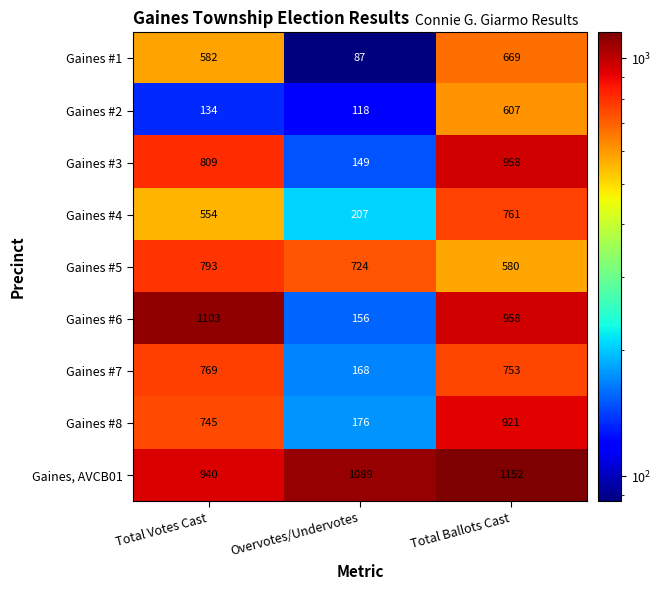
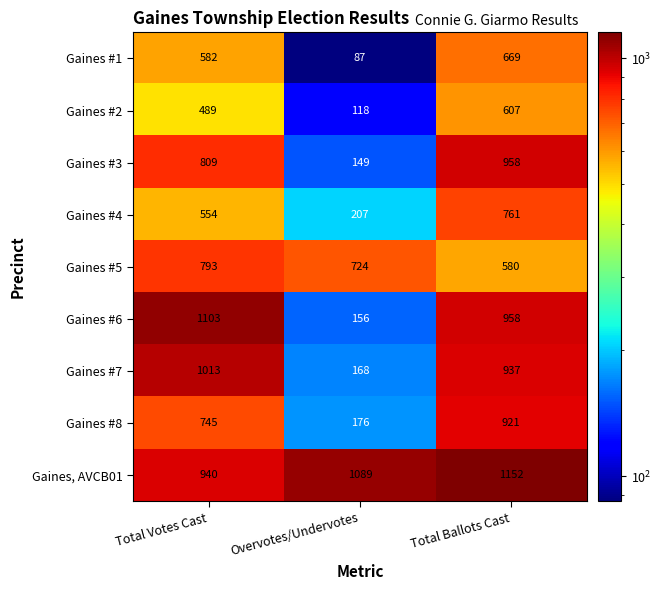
  {
    "Gaines #1": {
      "Total Votes Cast": 582,
      "Overvotes/Undervotes": 87,
      "Total Ballots Cast": 669
    },
    "Gaines #2": {
-     "Total Votes Cast": 134,
+     "Total Votes Cast": 489,
      "Overvotes/Undervotes": 118,
      "Total Ballots Cast": 607
    },
    "Gaines #3": {
      "Total Votes Cast": 809,
      "Overvotes/Undervotes": 149,
      "Total Ballots Cast": 958
    },
    "Gaines #4": {
      "Total Votes Cast": 554,
      "Overvotes/Undervotes": 207,
      "Total Ballots Cast": 761
    },
    "Gaines #5": {
      "Total Votes Cast": 793,
      "Overvotes/Undervotes": 724,
      "Total Ballots Cast": 580
    },
    "Gaines #6": {
      "Total Votes Cast": 1103,
      "Overvotes/Undervotes": 156,
      "Total Ballots Cast": 958
    },
    "Gaines #7": {
-     "Total Votes Cast": 769,
+     "Total Votes Cast": 1013,
      "Overvotes/Undervotes": 168,
-     "Total Ballots Cast": 753
+     "Total Ballots Cast": 937
    },
    "Gaines #8": {
      "Total Votes Cast": 745,
      "Overvotes/Undervotes": 176,
      "Total Ballots Cast": 921
    },
    "Gaines, AVCB01": {
      "Total Votes Cast": 940,
      "Overvotes/Undervotes": 1089,
      "Total Ballots Cast": 1152
    }
  }
